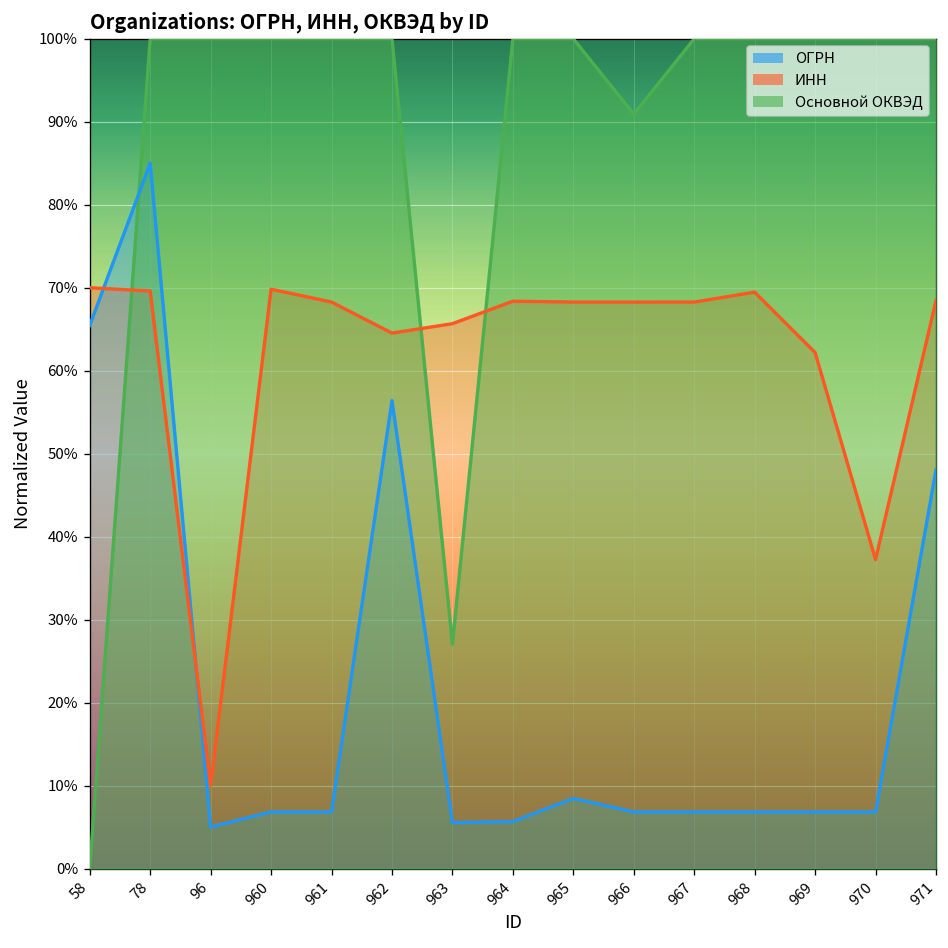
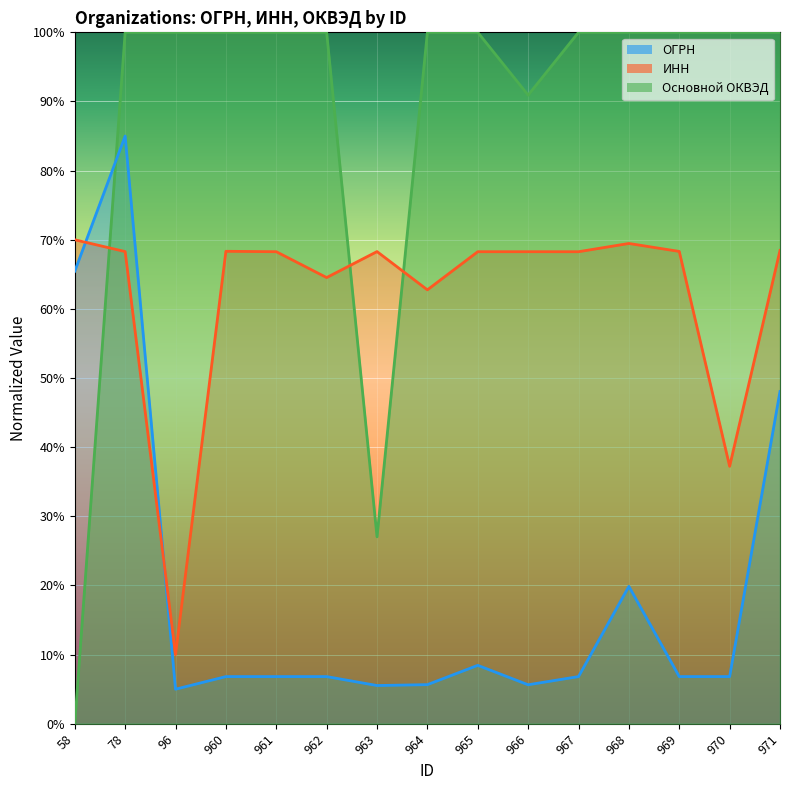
  {
    "Основной ОКВЭД": {
      "58": "0%",
      "78": "100%",
      "96": "100%",
      "960": "100%",
      "961": "100%",
      "962": "100%",
      "963": "27%",
      "964": "100%",
      "965": "100%",
      "966": "91%",
      "967": "100%",
      "968": "100%",
      "969": "100%",
      "970": "100%",
      "971": "100%"
    },
    "ОГРН": {
      "58": "65%",
      "78": "85%",
      "96": "5%",
      "960": "7%",
      "961": "7%",
-     "962": "56%",
+     "962": "7%",
      "963": "6%",
      "964": "6%",
      "965": "8%",
-     "966": "7%",
+     "966": "6%",
      "967": "7%",
-     "968": "7%",
+     "968": "20%",
      "969": "7%",
      "970": "7%",
      "971": "48%"
    },
    "ИНН": {
      "58": "70%",
-     "78": "70%",
+     "78": "68%",
      "96": "10%",
-     "960": "70%",
+     "960": "68%",
      "961": "68%",
      "962": "65%",
-     "963": "66%",
-     "964": "68%",
+     "963": "68%",
+     "964": "63%",
      "965": "68%",
      "966": "68%",
      "967": "68%",
      "968": "69%",
-     "969": "62%",
+     "969": "68%",
      "970": "37%",
      "971": "68%"
    }
  }
